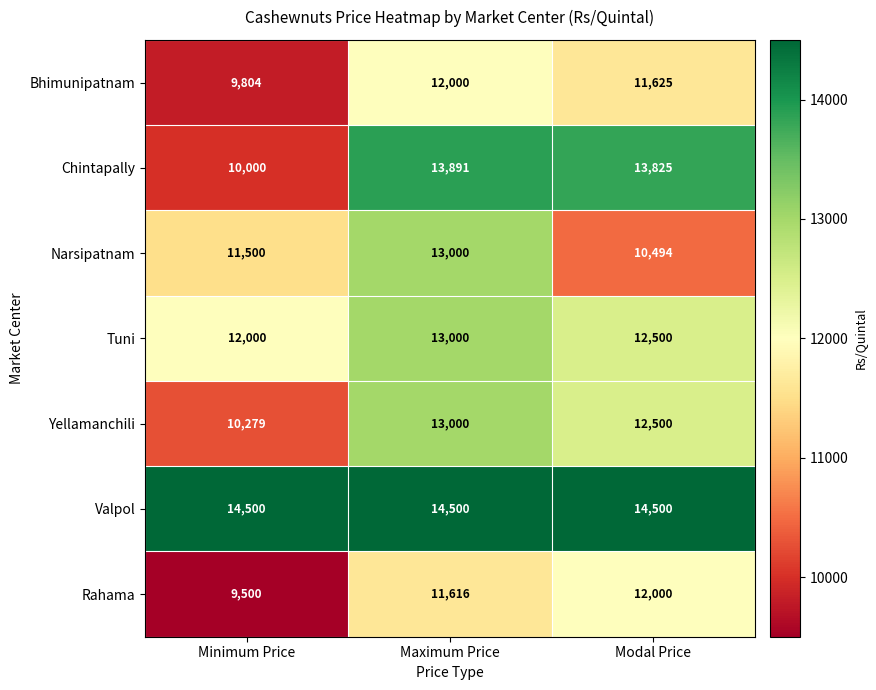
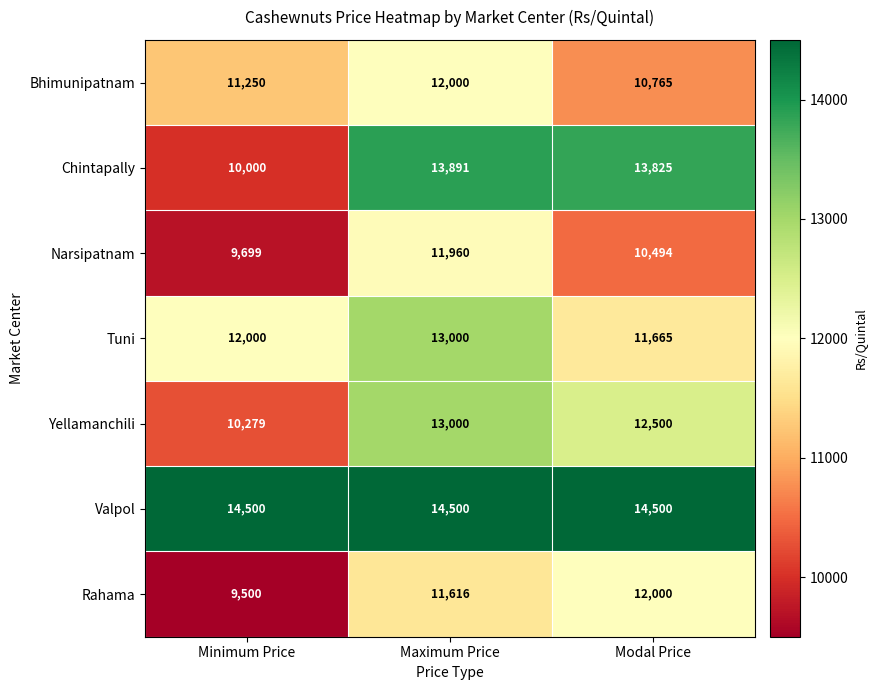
  {
    "Bhimunipatnam": {
-     "Minimum Price": "9,804",
+     "Minimum Price": "11,250",
      "Maximum Price": "12,000",
-     "Modal Price": "11,625"
+     "Modal Price": "10,765"
    },
    "Chintapally": {
      "Minimum Price": "10,000",
      "Maximum Price": "13,891",
      "Modal Price": "13,825"
    },
    "Narsipatnam": {
-     "Minimum Price": "11,500",
-     "Maximum Price": "13,000",
+     "Minimum Price": "9,699",
+     "Maximum Price": "11,960",
      "Modal Price": "10,494"
    },
    "Tuni": {
      "Minimum Price": "12,000",
      "Maximum Price": "13,000",
-     "Modal Price": "12,500"
+     "Modal Price": "11,665"
    },
    "Yellamanchili": {
      "Minimum Price": "10,279",
      "Maximum Price": "13,000",
      "Modal Price": "12,500"
    },
    "Valpol": {
      "Minimum Price": "14,500",
      "Maximum Price": "14,500",
      "Modal Price": "14,500"
    },
    "Rahama": {
      "Minimum Price": "9,500",
      "Maximum Price": "11,616",
      "Modal Price": "12,000"
    }
  }
